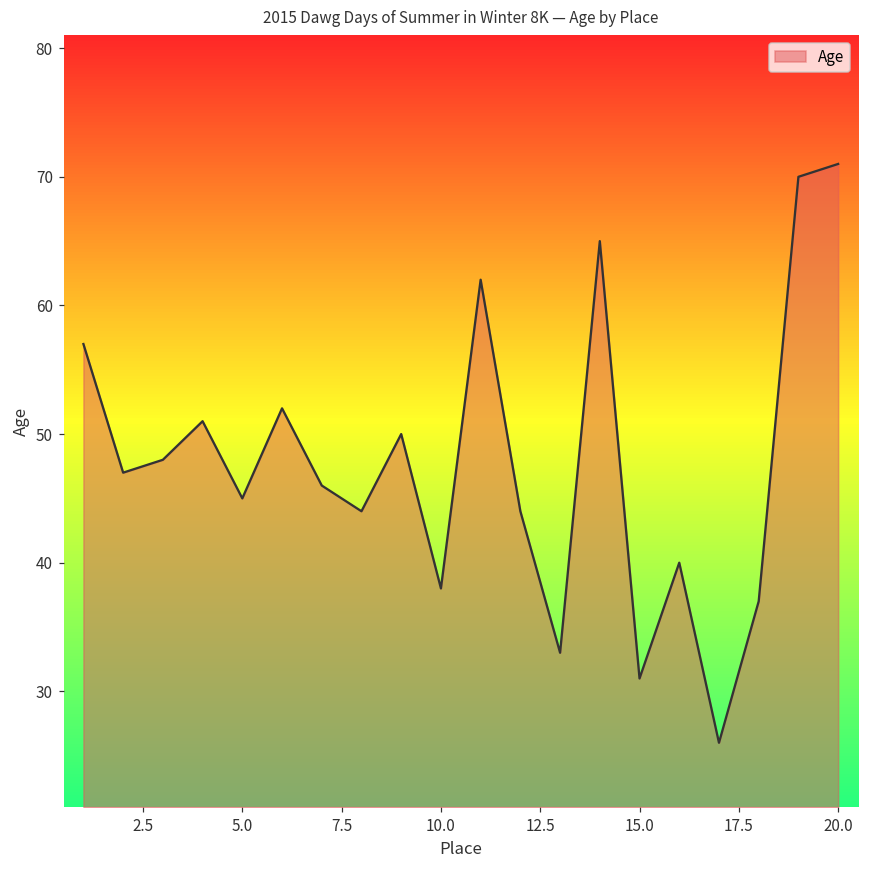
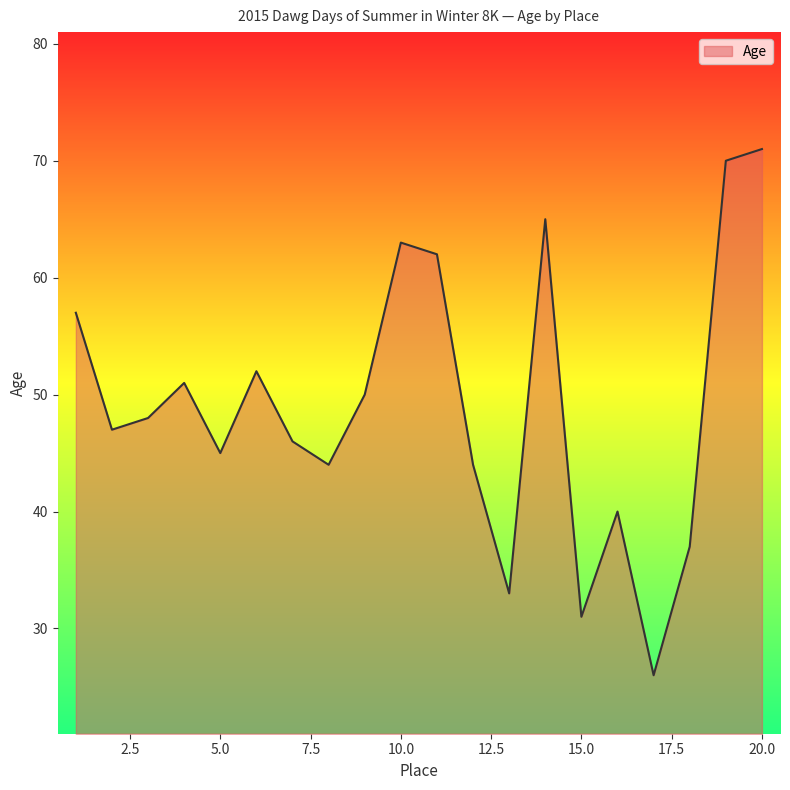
  {
    "5.0": 45,
-   "10.0": 38,
+   "10.0": 63,
    "15.0": 31,
    "20.0": 71
  }
